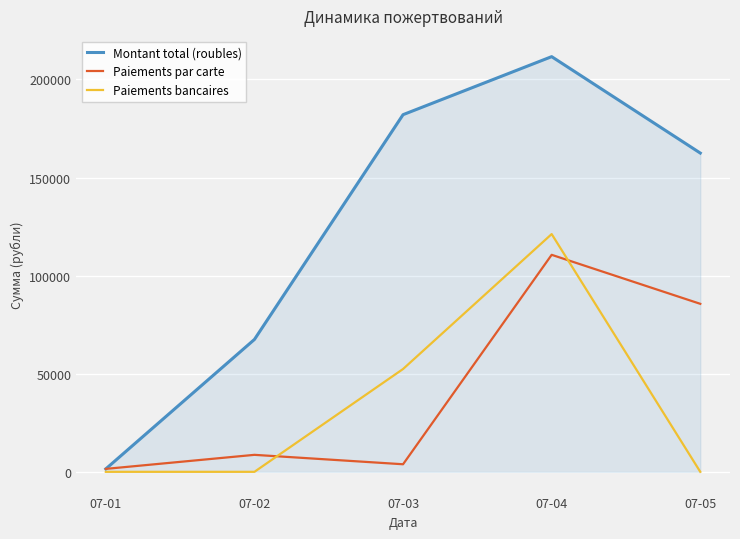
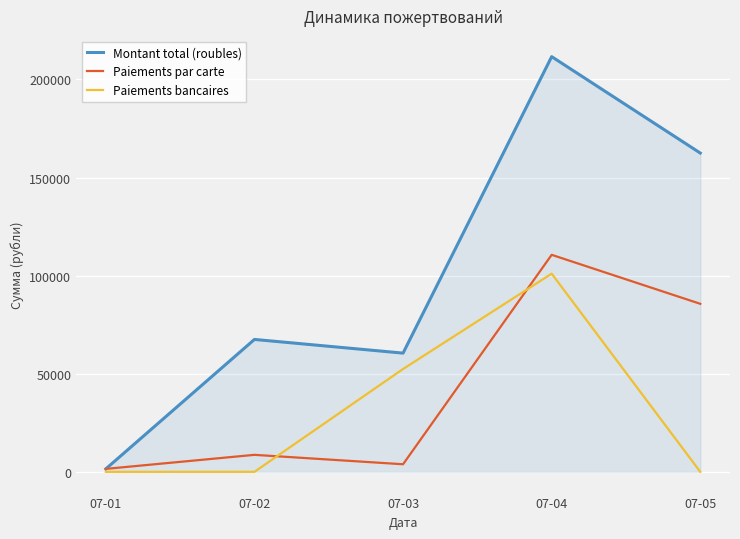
  {
    "Montant total (roubles)": {
      "07-02": 67000,
-     "07-03": 182000,
+     "07-03": 61000,
      "07-04": 212000,
      "07-05": 162000
    },
    "Paiements par carte": {
      "07-02": 9000,
      "07-03": 4000,
      "07-04": 111000,
      "07-05": 86000
    },
    "Paiements bancaires": {
      "07-01": 0,
      "07-02": 0,
      "07-03": 52000,
-     "07-04": 121000,
+     "07-04": 101000,
      "07-05": 0
    }
  }
